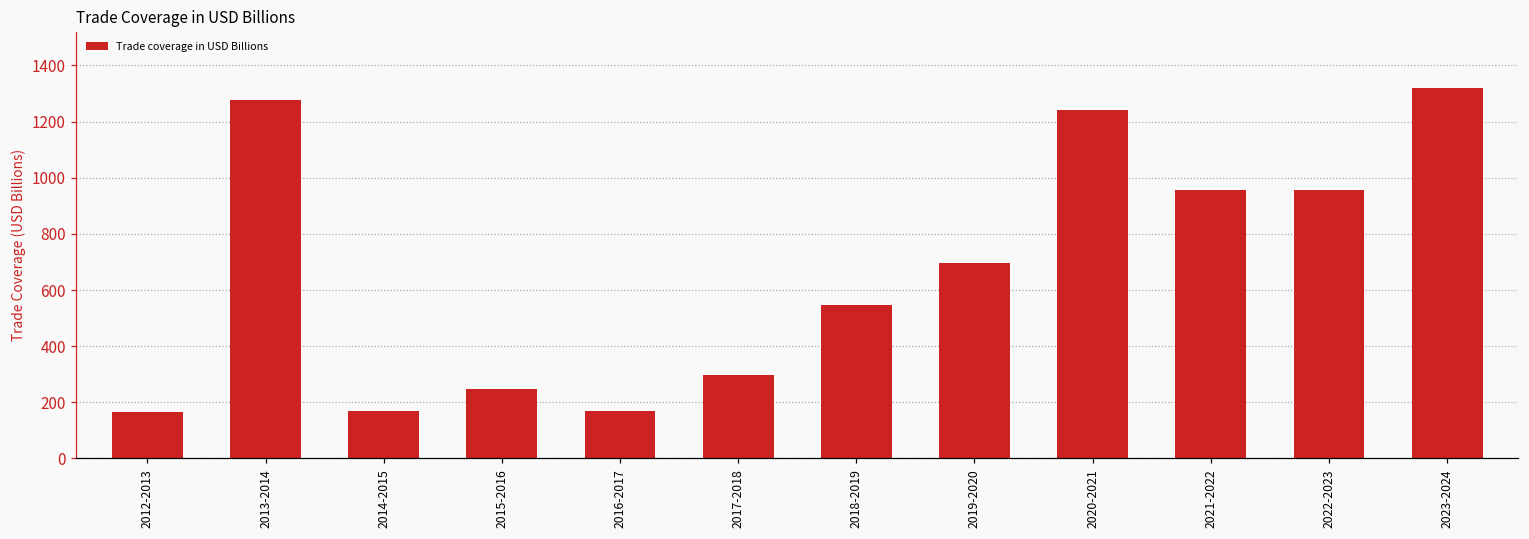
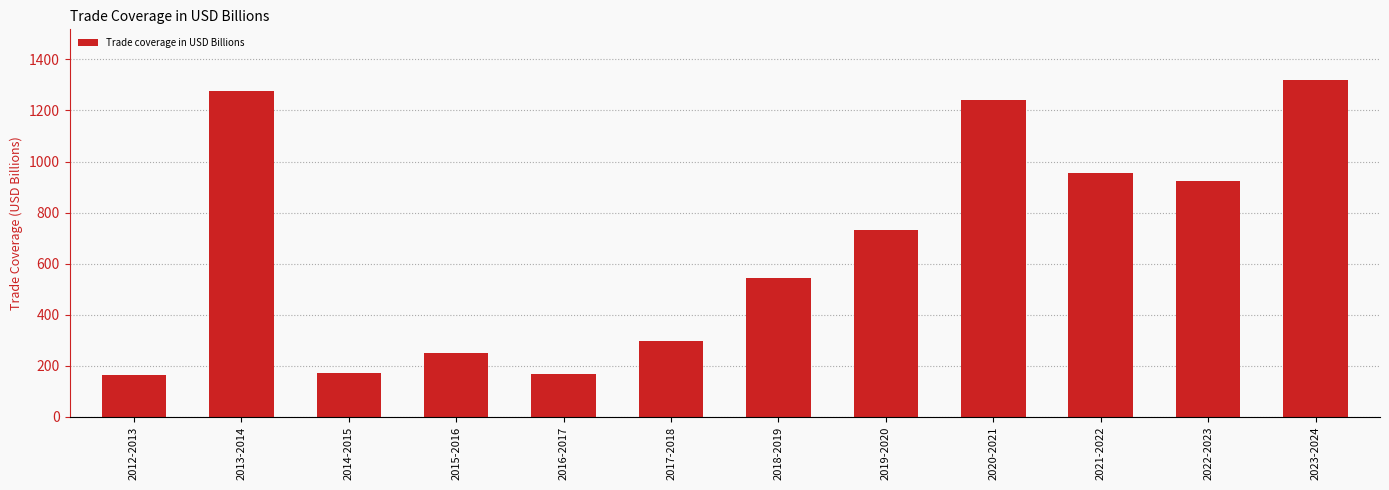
  {
    "2012-2013": 160,
    "2013-2014": 1280,
    "2014-2015": 170,
    "2015-2016": 250,
    "2016-2017": 170,
    "2017-2018": 300,
    "2018-2019": 550,
-   "2019-2020": 700,
+   "2019-2020": 730,
    "2020-2021": 1240,
    "2021-2022": 960,
-   "2022-2023": 960,
+   "2022-2023": 920,
    "2023-2024": 1320
  }
